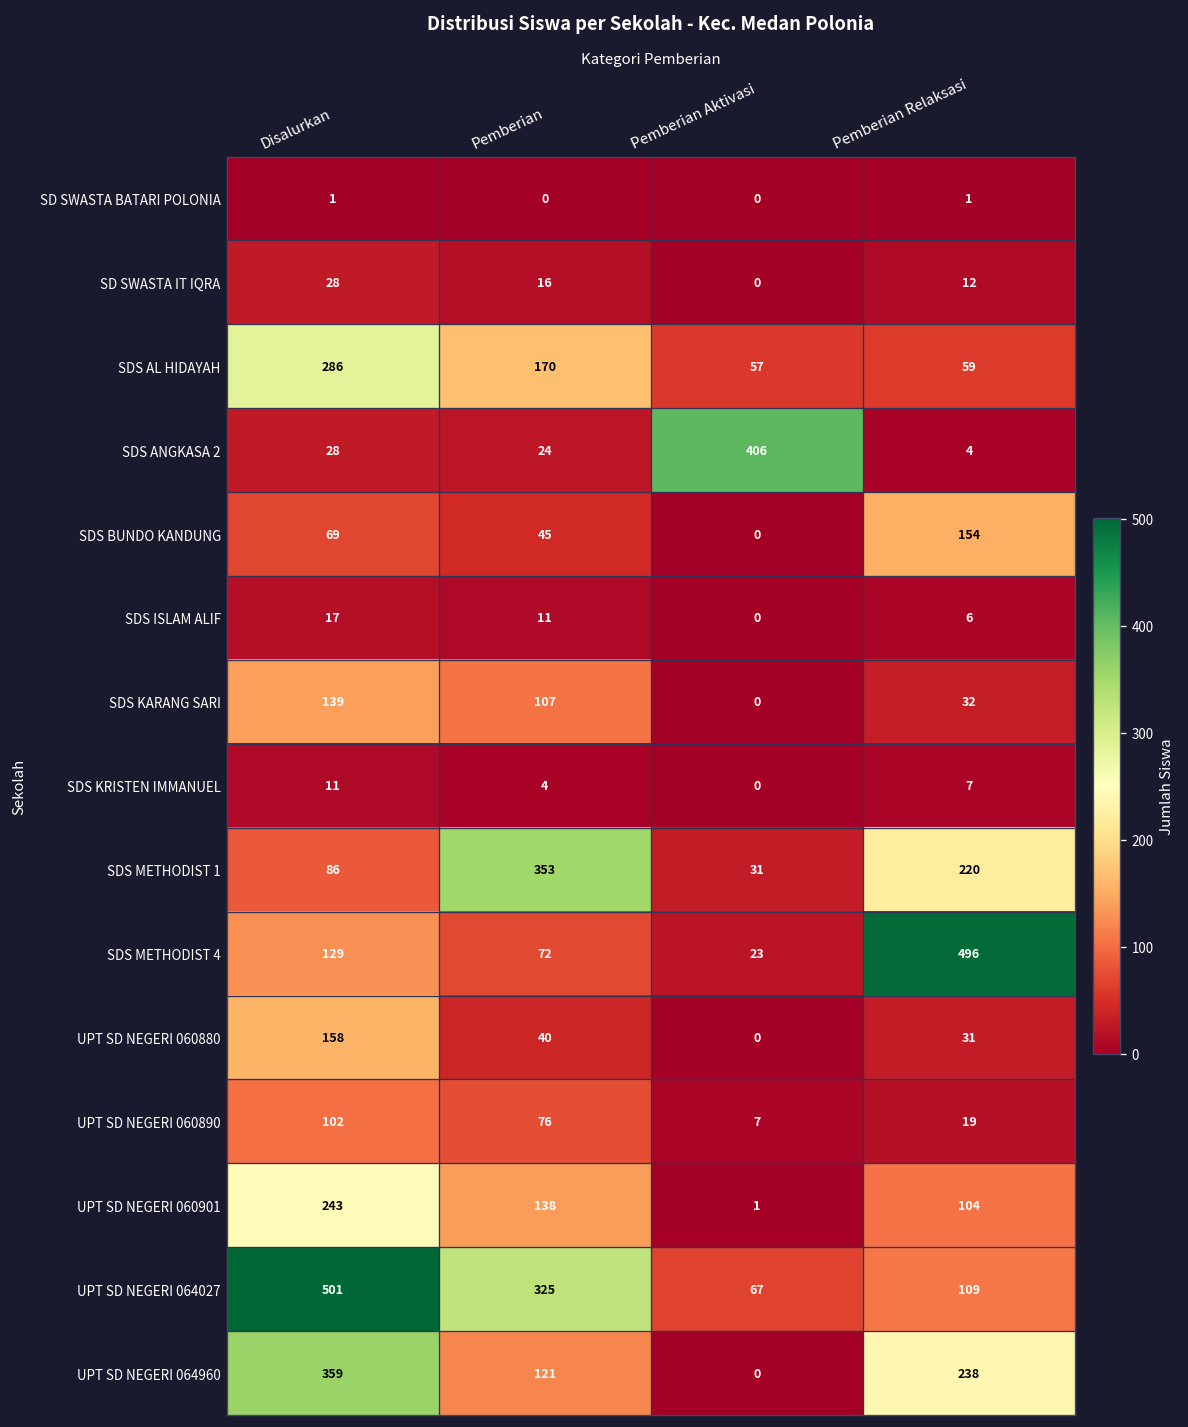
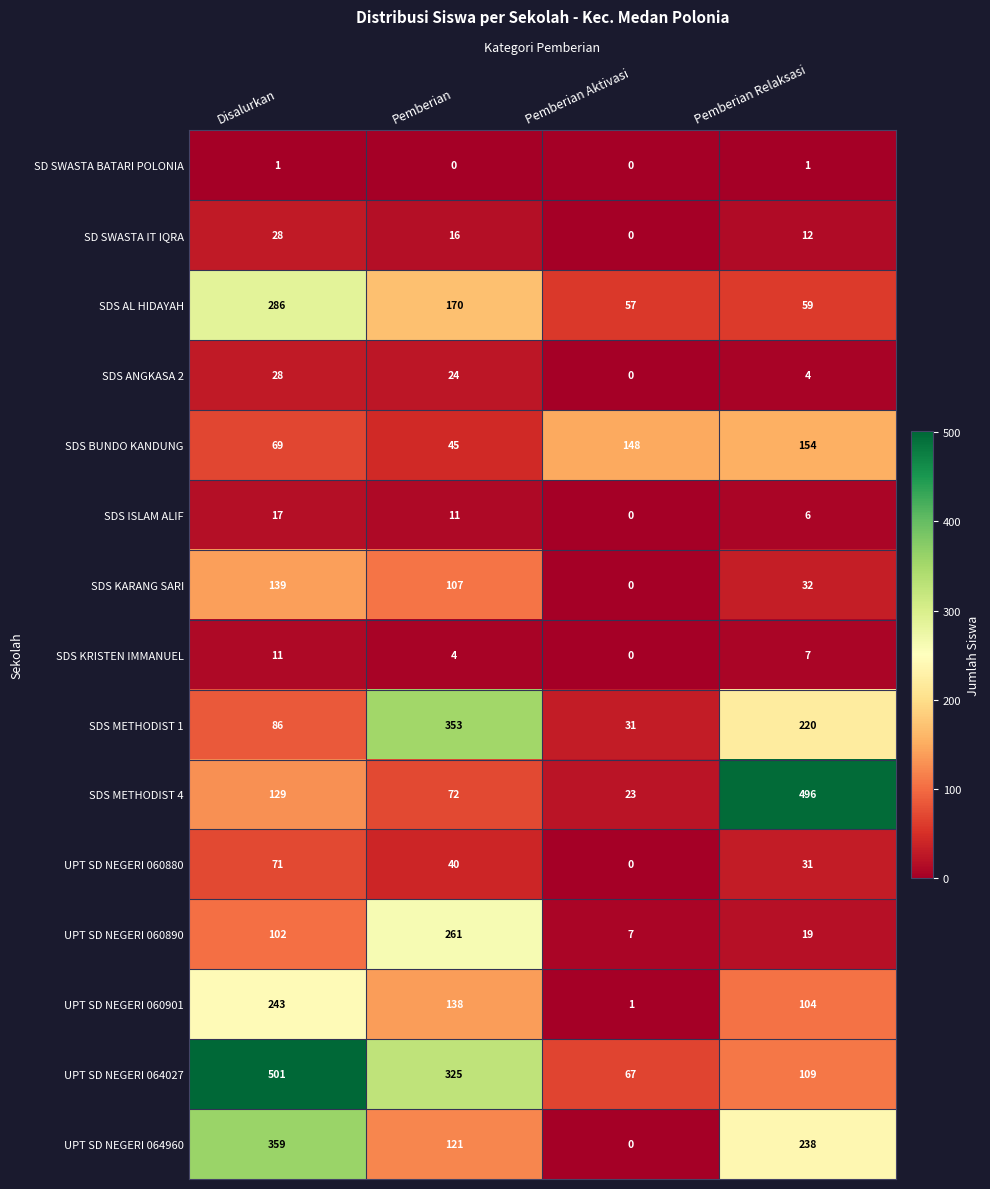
  {
    "SD SWASTA BATARI POLONIA": {
      "Disalurkan": 1,
      "Pemberian": 0,
      "Pemberian Aktivasi": 0,
      "Pemberian Relaksasi": 1
    },
    "SD SWASTA IT IQRA": {
      "Disalurkan": 28,
      "Pemberian": 16,
      "Pemberian Aktivasi": 0,
      "Pemberian Relaksasi": 12
    },
    "SDS AL HIDAYAH": {
      "Disalurkan": 286,
      "Pemberian": 170,
      "Pemberian Aktivasi": 57,
      "Pemberian Relaksasi": 59
    },
    "SDS ANGKASA 2": {
      "Disalurkan": 28,
      "Pemberian": 24,
-     "Pemberian Aktivasi": 406,
+     "Pemberian Aktivasi": 0,
      "Pemberian Relaksasi": 4
    },
    "SDS BUNDO KANDUNG": {
      "Disalurkan": 69,
      "Pemberian": 45,
-     "Pemberian Aktivasi": 0,
+     "Pemberian Aktivasi": 148,
      "Pemberian Relaksasi": 154
    },
    "SDS ISLAM ALIF": {
      "Disalurkan": 17,
      "Pemberian": 11,
      "Pemberian Aktivasi": 0,
      "Pemberian Relaksasi": 6
    },
    "SDS KARANG SARI": {
      "Disalurkan": 139,
      "Pemberian": 107,
      "Pemberian Aktivasi": 0,
      "Pemberian Relaksasi": 32
    },
    "SDS KRISTEN IMMANUEL": {
      "Disalurkan": 11,
      "Pemberian": 4,
      "Pemberian Aktivasi": 0,
      "Pemberian Relaksasi": 7
    },
    "SDS METHODIST 1": {
      "Disalurkan": 86,
      "Pemberian": 353,
      "Pemberian Aktivasi": 31,
      "Pemberian Relaksasi": 220
    },
    "SDS METHODIST 4": {
      "Disalurkan": 129,
      "Pemberian": 72,
      "Pemberian Aktivasi": 23,
      "Pemberian Relaksasi": 496
    },
    "UPT SD NEGERI 060880": {
-     "Disalurkan": 158,
+     "Disalurkan": 71,
      "Pemberian": 40,
      "Pemberian Aktivasi": 0,
      "Pemberian Relaksasi": 31
    },
    "UPT SD NEGERI 060890": {
      "Disalurkan": 102,
-     "Pemberian": 76,
+     "Pemberian": 261,
      "Pemberian Aktivasi": 7,
      "Pemberian Relaksasi": 19
    },
    "UPT SD NEGERI 060901": {
      "Disalurkan": 243,
      "Pemberian": 138,
      "Pemberian Aktivasi": 1,
      "Pemberian Relaksasi": 104
    },
    "UPT SD NEGERI 064027": {
      "Disalurkan": 501,
      "Pemberian": 325,
      "Pemberian Aktivasi": 67,
      "Pemberian Relaksasi": 109
    },
    "UPT SD NEGERI 064960": {
      "Disalurkan": 359,
      "Pemberian": 121,
      "Pemberian Aktivasi": 0,
      "Pemberian Relaksasi": 238
    }
  }
